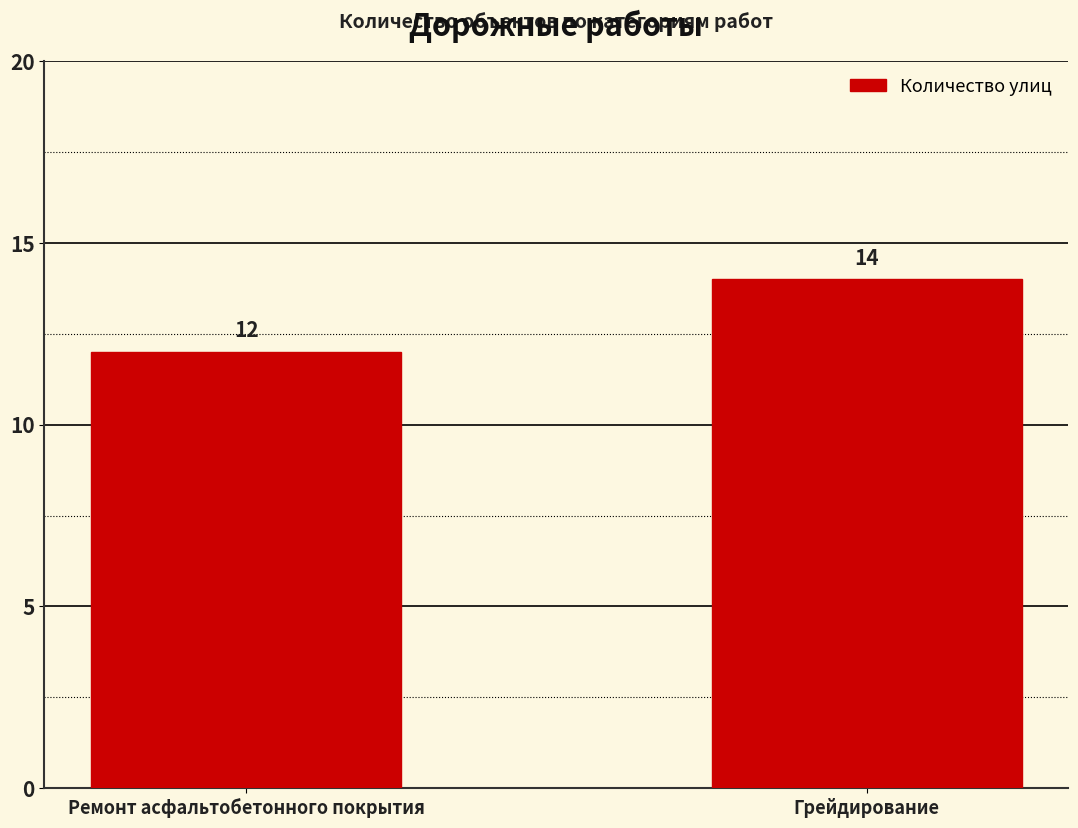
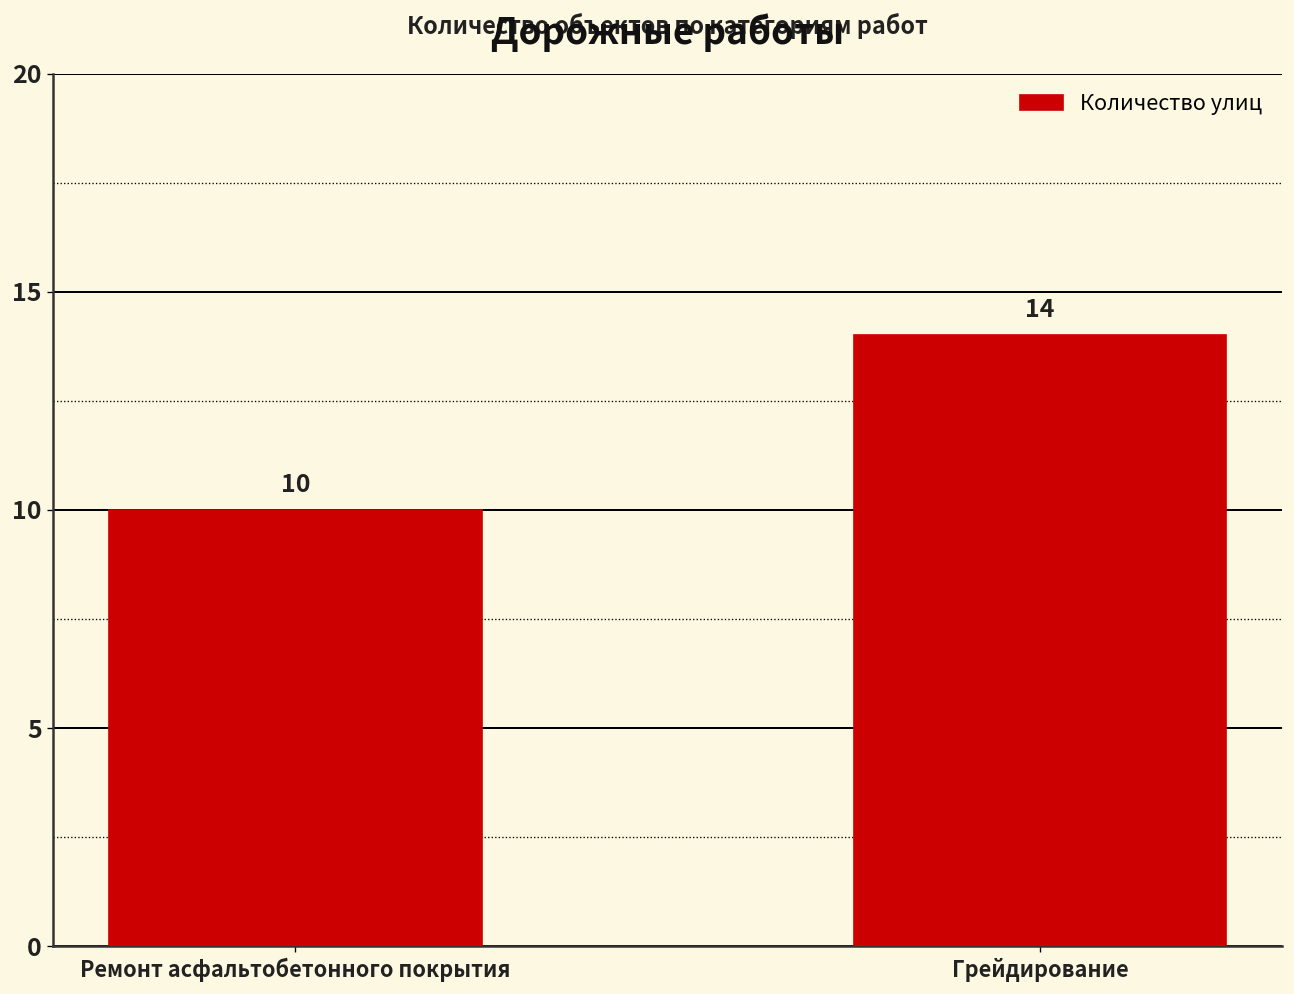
  {
-   "Ремонт асфальтобетонного покрытия": 12,
+   "Ремонт асфальтобетонного покрытия": 10,
    "Грейдирование": 14
  }
